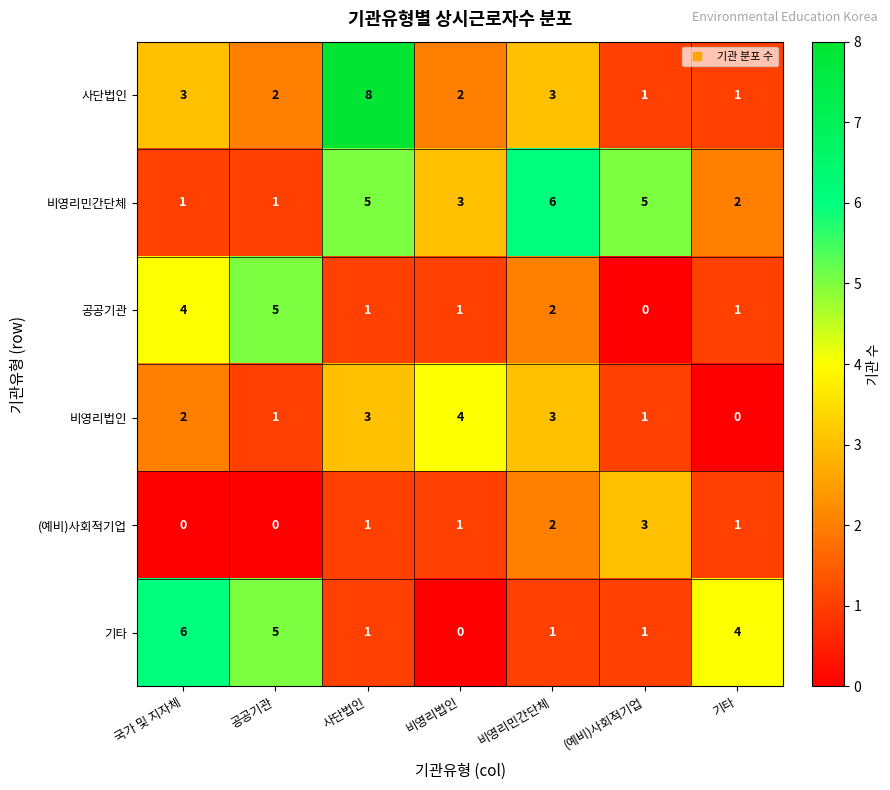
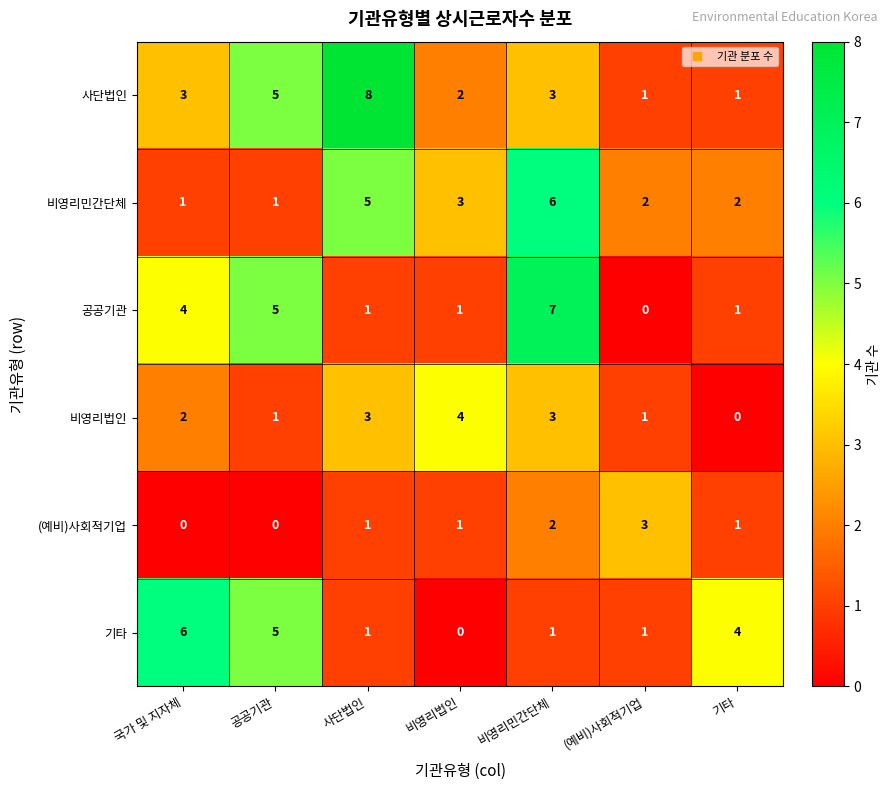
  {
    "사단법인": {
      "국가 및 지자체": 3,
-     "공공기관": 2,
+     "공공기관": 5,
      "사단법인": 8,
      "비영리법인": 2,
      "비영리민간단체": 3,
      "(예비)사회적기업": 1,
      "기타": 1
    },
    "비영리민간단체": {
      "국가 및 지자체": 1,
      "공공기관": 1,
      "사단법인": 5,
      "비영리법인": 3,
      "비영리민간단체": 6,
-     "(예비)사회적기업": 5,
+     "(예비)사회적기업": 2,
      "기타": 2
    },
    "공공기관": {
      "국가 및 지자체": 4,
      "공공기관": 5,
      "사단법인": 1,
      "비영리법인": 1,
-     "비영리민간단체": 2,
+     "비영리민간단체": 7,
      "(예비)사회적기업": 0,
      "기타": 1
    },
    "비영리법인": {
      "국가 및 지자체": 2,
      "공공기관": 1,
      "사단법인": 3,
      "비영리법인": 4,
      "비영리민간단체": 3,
      "(예비)사회적기업": 1,
      "기타": 0
    },
    "(예비)사회적기업": {
      "국가 및 지자체": 0,
      "공공기관": 0,
      "사단법인": 1,
      "비영리법인": 1,
      "비영리민간단체": 2,
      "(예비)사회적기업": 3,
      "기타": 1
    },
    "기타": {
      "국가 및 지자체": 6,
      "공공기관": 5,
      "사단법인": 1,
      "비영리법인": 0,
      "비영리민간단체": 1,
      "(예비)사회적기업": 1,
      "기타": 4
    }
  }
